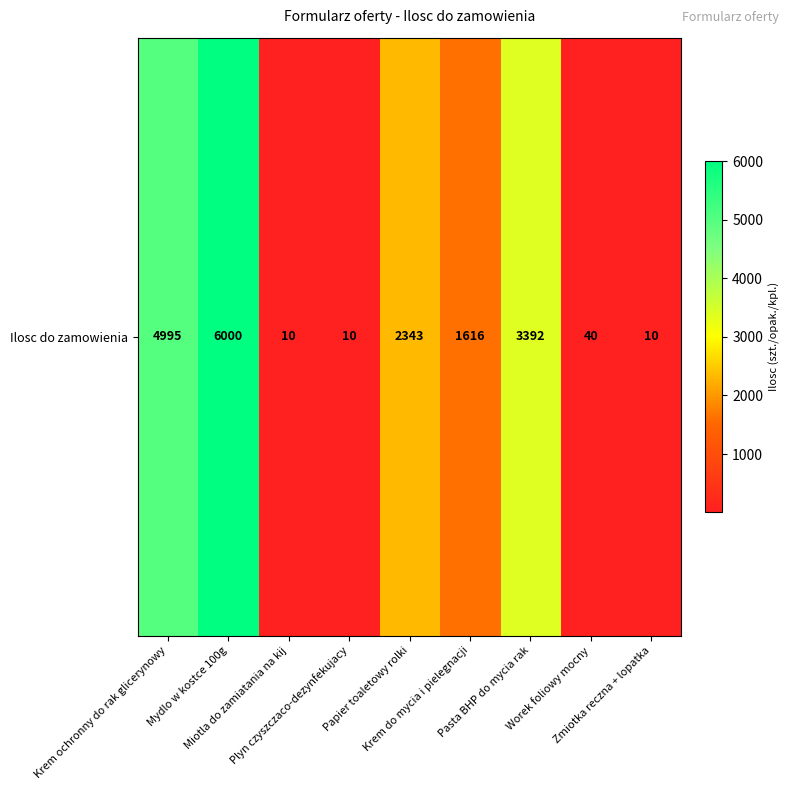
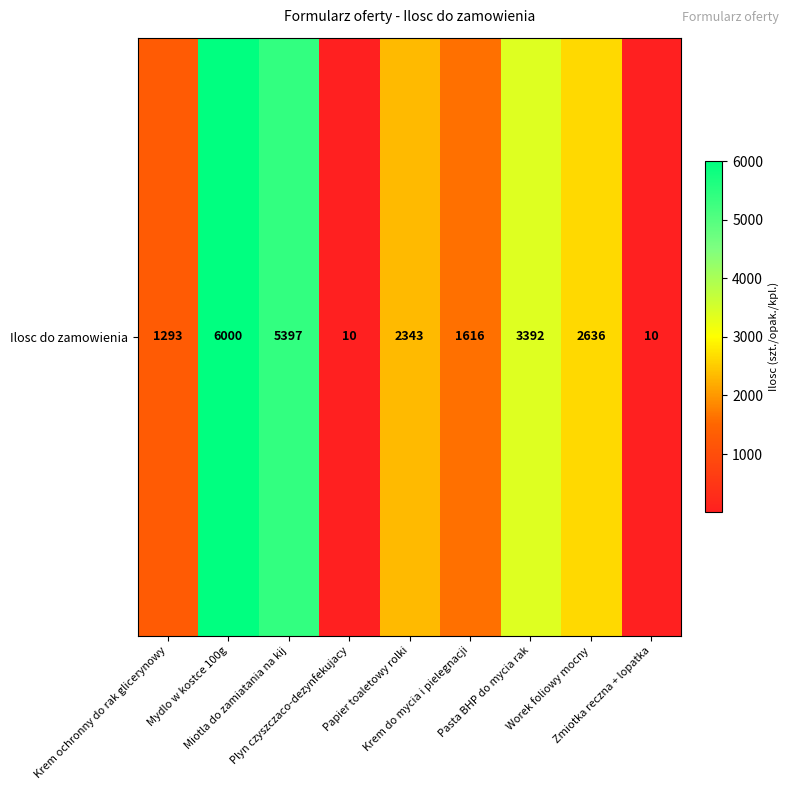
  {
    "Ilosc do zamowienia": {
-     "Krem ochronny do rak glicerynowy": 4995,
+     "Krem ochronny do rak glicerynowy": 1293,
      "Mydlo w kostce 100g": 6000,
-     "Miotla do zamiatania na kij": 10,
+     "Miotla do zamiatania na kij": 5397,
      "Plyn czyszczaco-dezynfekujacy": 10,
      "Papier toaletowy rolki": 2343,
      "Krem do mycia i pielegnacji": 1616,
      "Pasta BHP do mycia rak": 3392,
-     "Worek foliowy mocny": 40,
+     "Worek foliowy mocny": 2636,
      "Zmiotka reczna + lopatka": 10
    }
  }
